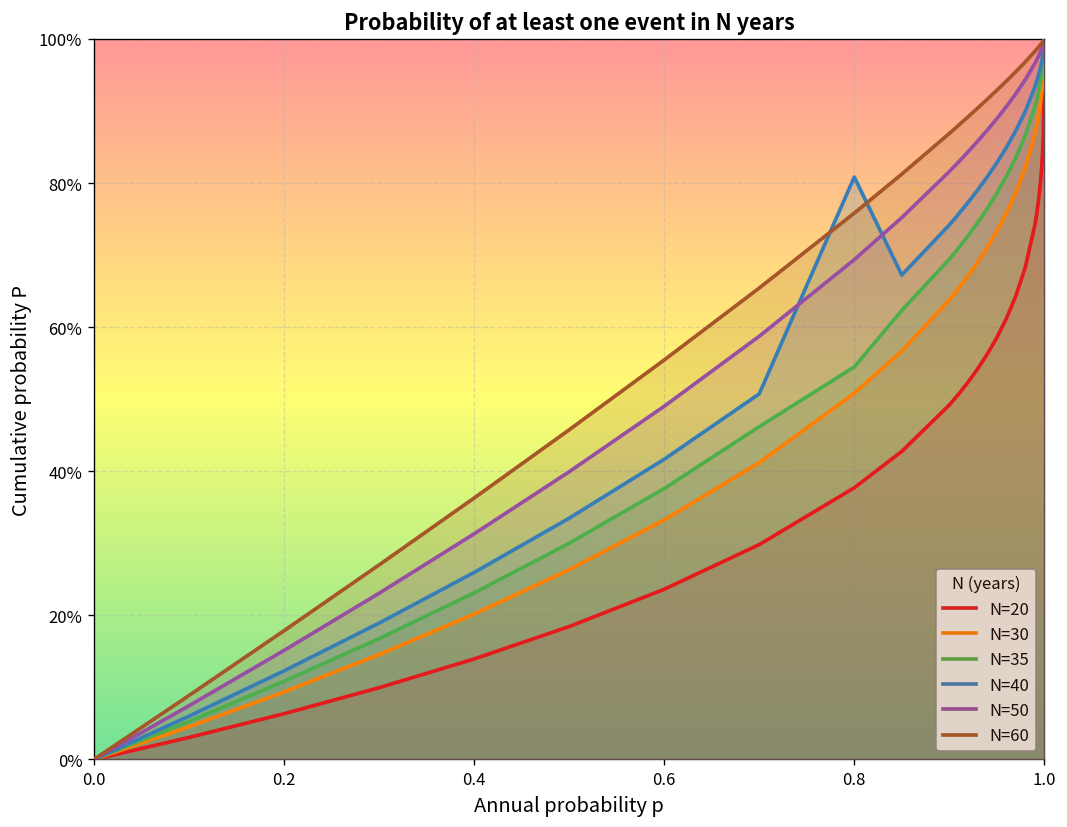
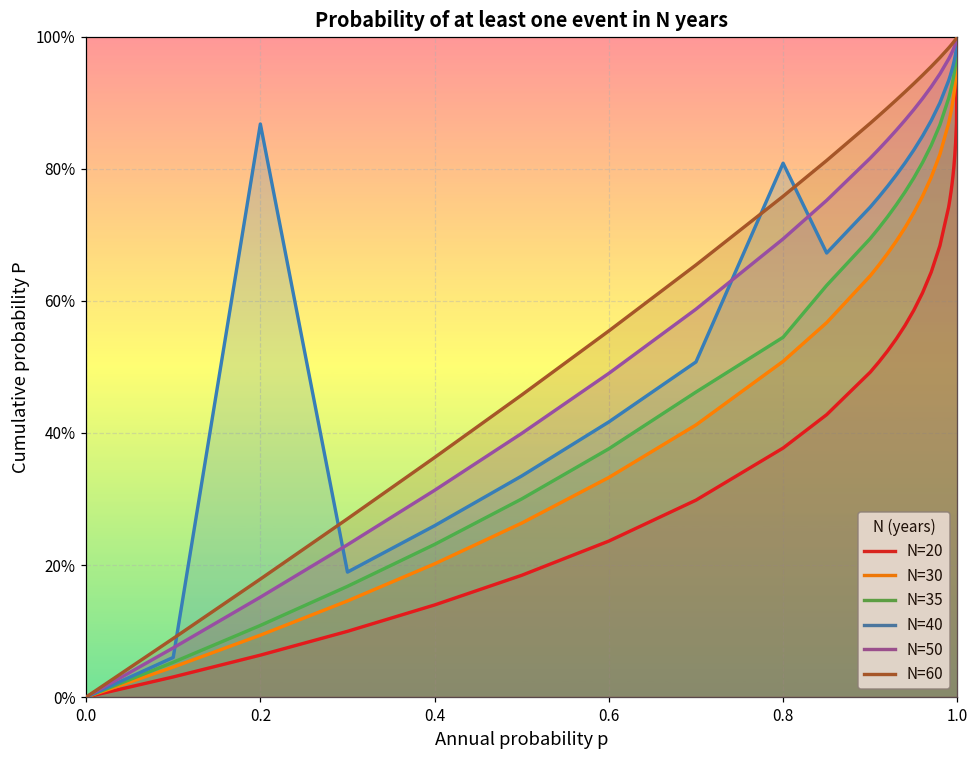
  {
    "N=20": {
      "0.2": "6%",
      "0.4": "14%",
      "0.6": "24%",
      "0.8": "38%"
    },
    "N=30": {
      "0.2": "9%",
      "0.4": "20%",
      "0.6": "33%",
      "0.8": "51%"
    },
    "N=35": {
      "0.2": "11%",
      "0.4": "23%",
      "0.6": "38%",
      "0.8": "54%"
    },
    "N=40": {
-     "0.2": "12%",
+     "0.2": "87%",
      "0.4": "26%",
      "0.6": "42%",
      "0.8": "81%"
    },
    "N=50": {
      "0.2": "15%",
      "0.4": "31%",
      "0.6": "49%",
      "0.8": "69%"
    },
    "N=60": {
      "0.2": "18%",
      "0.4": "36%",
      "0.6": "55%",
      "0.8": "76%"
    }
  }
